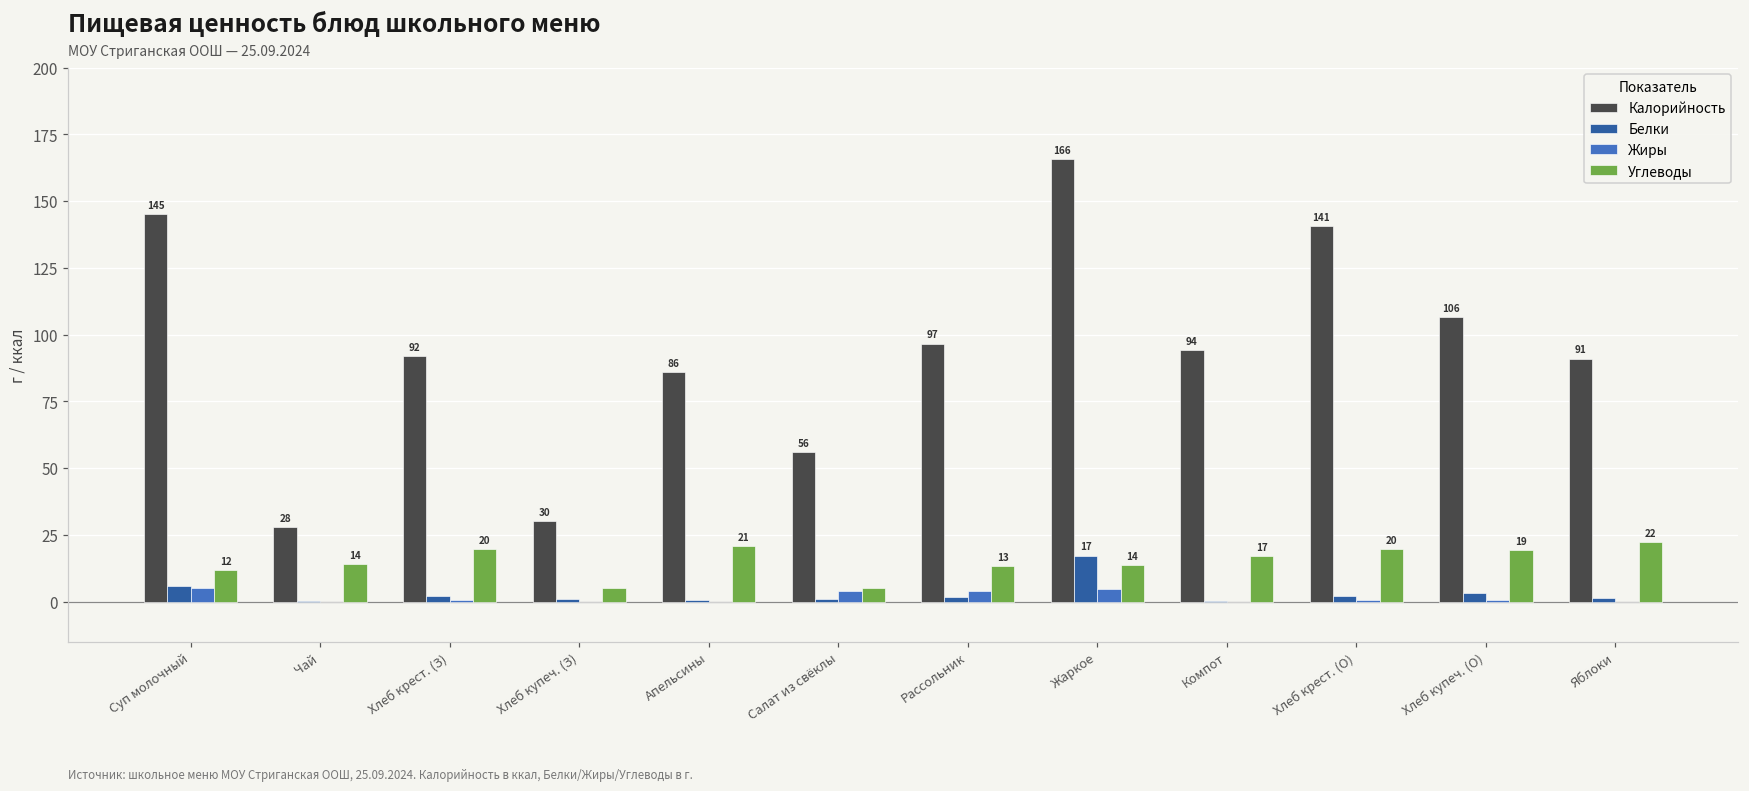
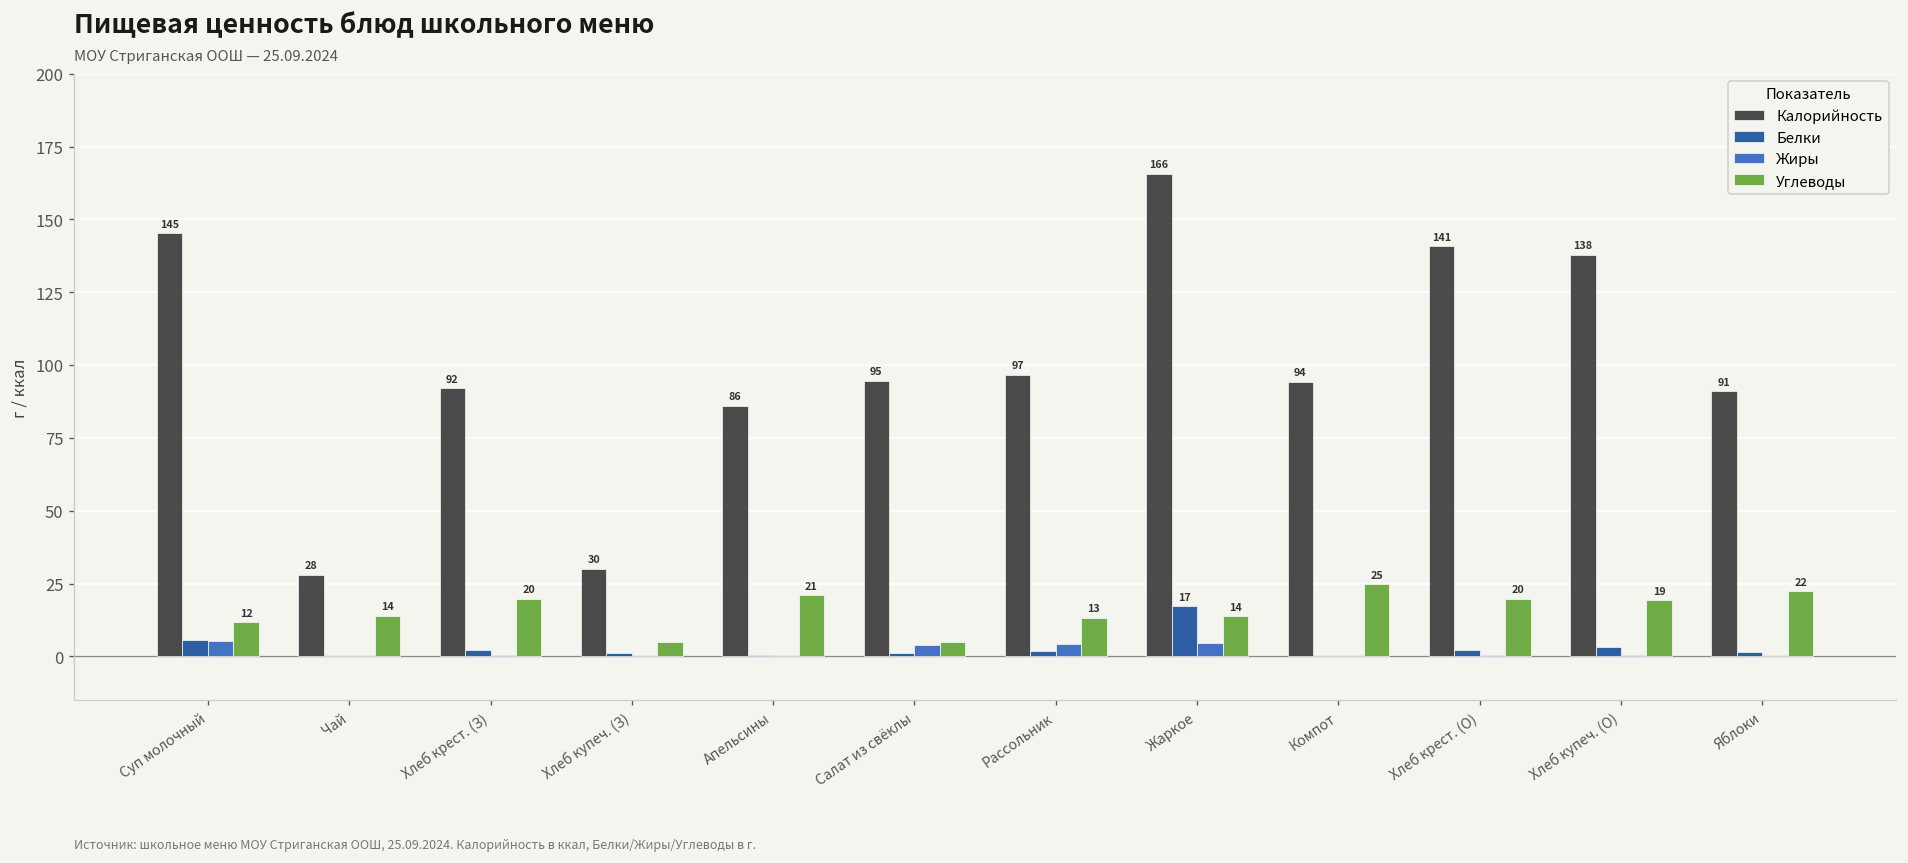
  {
    "Калорийность": {
      "Суп молочный": 145,
      "Чай": 28,
      "Хлеб крест. (З)": 92,
      "Хлеб купеч. (З)": 30,
      "Апельсины": 86,
-     "Салат из свёклы": 56,
+     "Салат из свёклы": 95,
      "Рассольник": 97,
      "Жаркое": 166,
      "Компот": 94,
      "Хлеб крест. (О)": 141,
-     "Хлеб купеч. (О)": 106,
+     "Хлеб купеч. (О)": 138,
      "Яблоки": 91
    },
    "Углеводы": {
      "Суп молочный": 12,
      "Чай": 14,
      "Хлеб крест. (З)": 20,
      "Апельсины": 21,
      "Рассольник": 13,
      "Жаркое": 14,
-     "Компот": 17,
+     "Компот": 25,
      "Хлеб крест. (О)": 20,
      "Хлеб купеч. (О)": 19,
      "Яблоки": 22
    }
  }
